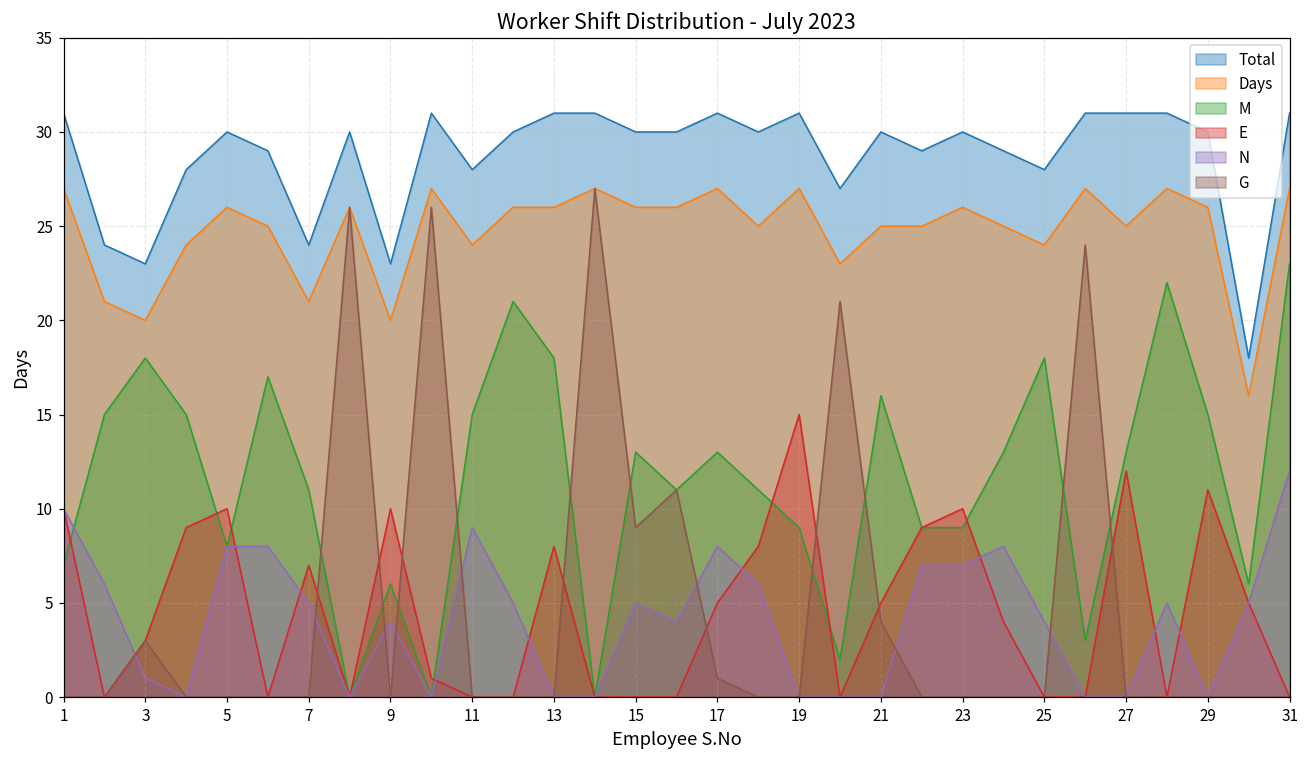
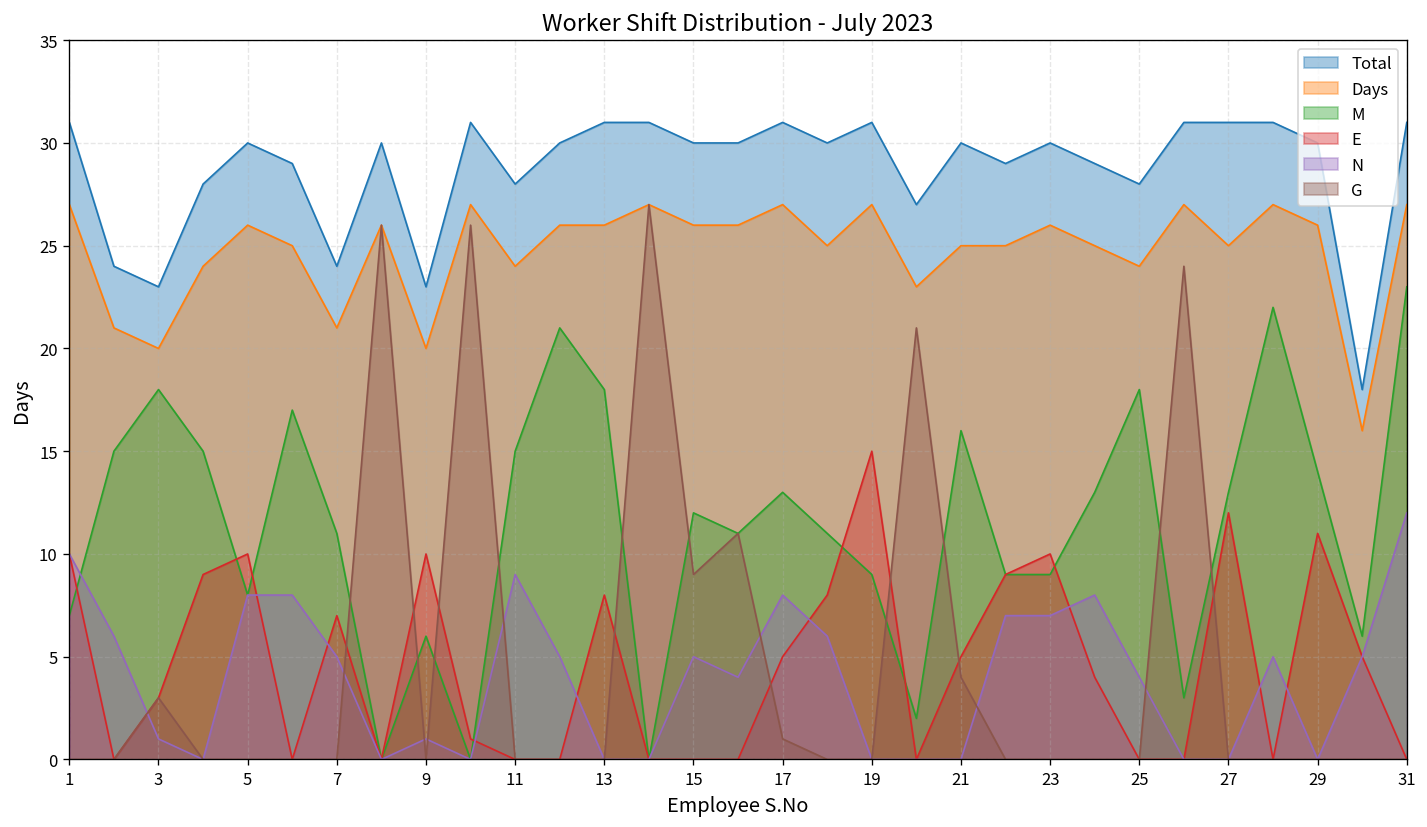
  {
    "Total": {
      "1": 31,
      "3": 23,
      "5": 30,
      "7": 24,
      "9": 23,
      "11": 28,
      "13": 31,
      "15": 30,
      "17": 31,
      "19": 31,
      "21": 30,
      "23": 30,
      "25": 28,
      "27": 31,
      "31": 31
    },
    "M": {
      "1": 7,
      "3": 18,
      "7": 11,
      "9": 6,
      "11": 15,
      "13": 18,
-     "15": 13,
+     "15": 12,
      "17": 13,
      "19": 9,
      "21": 16,
      "23": 9,
      "25": 18,
      "27": 13,
-     "29": 15,
+     "29": 14,
      "31": 23
    },
    "N": {
      "3": 1,
      "7": 5,
-     "9": 4,
+     "9": 1,
      "11": 9,
      "15": 5,
      "17": 8,
      "21": 0,
      "23": 7,
      "25": 4,
      "31": 12
    }
  }
